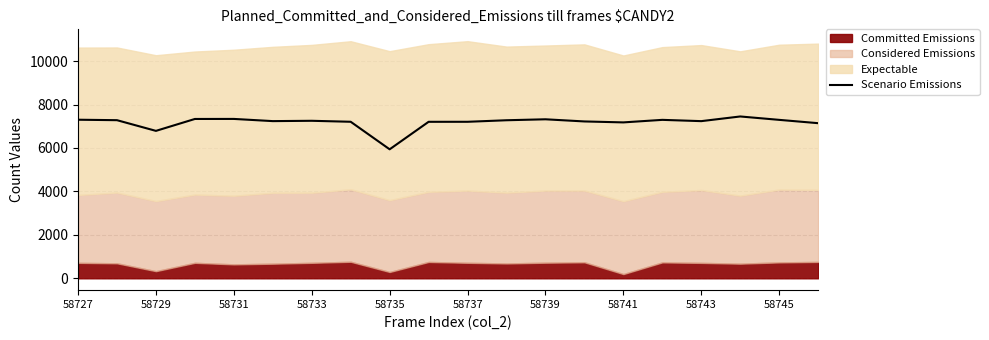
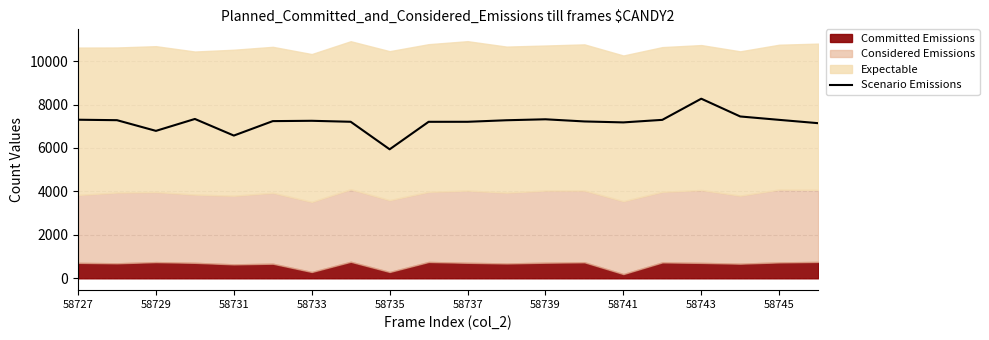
  {
    "Scenario Emissions": {
      "58727": 7300,
      "58729": 6800,
-     "58731": 7300,
+     "58731": 6600,
      "58733": 7300,
      "58735": 5900,
      "58737": 7200,
      "58739": 7300,
      "58741": 7200,
-     "58743": 7200,
+     "58743": 8300,
      "58745": 7300
    },
    "Committed Emissions": {
      "58727": 700,
-     "58729": 300,
+     "58729": 700,
      "58731": 600,
-     "58733": 700,
+     "58733": 300,
      "58735": 300,
      "58737": 700,
      "58739": 700,
      "58741": 200,
      "58743": 700,
      "58745": 700
    }
  }
